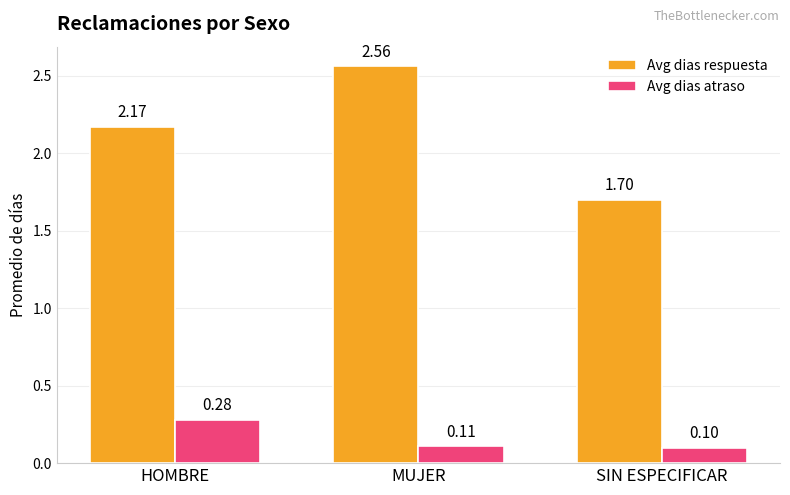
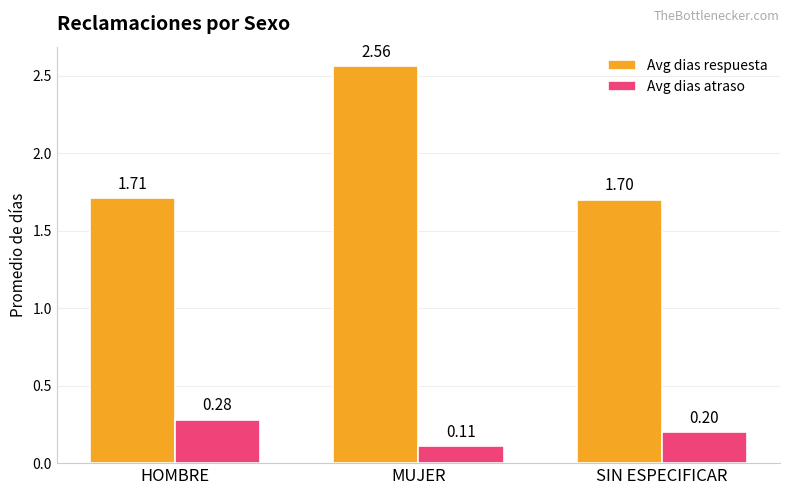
  {
    "Avg dias respuesta": {
-     "HOMBRE": 2.17,
+     "HOMBRE": 1.71,
      "MUJER": 2.56,
      "SIN ESPECIFICAR": 1.70
    },
    "Avg dias atraso": {
      "HOMBRE": 0.28,
      "MUJER": 0.11,
-     "SIN ESPECIFICAR": 0.10
+     "SIN ESPECIFICAR": 0.20
    }
  }
